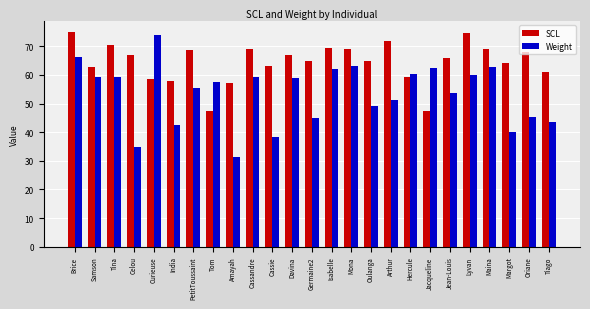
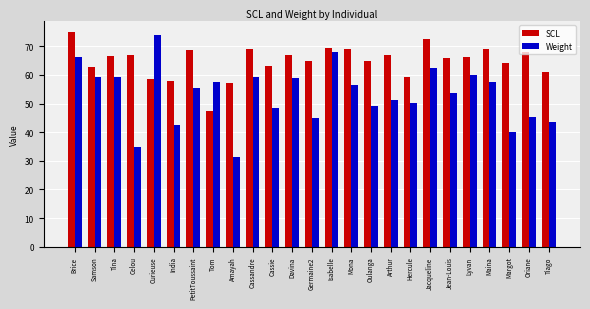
  {
    "SCL": {
      "Brice": 75,
      "Samson": 63,
-     "Tina": 70,
+     "Tina": 67,
      "Celou": 67,
      "Curieuse": 58,
      "India": 58,
      "PetitToussaint": 69,
      "Tom": 47,
      "Amayah": 57,
      "Cassandre": 69,
      "Cassie": 63,
      "Davina": 67,
      "Germaine2": 65,
      "Isabelle": 70,
      "Mona": 69,
      "Oulanga": 65,
-     "Arthur": 72,
+     "Arthur": 67,
      "Hercule": 59,
-     "Jacqueline": 47,
+     "Jacqueline": 73,
      "Jean-Louis": 66,
-     "Lyvan": 75,
+     "Lyvan": 66,
      "Maina": 69,
      "Margot": 64,
      "Tiago": 61
    },
    "Weight": {
      "Brice": 66,
      "Samson": 59,
      "Tina": 59,
      "Celou": 35,
      "Curieuse": 74,
      "India": 43,
      "PetitToussaint": 55,
      "Tom": 57,
      "Amayah": 31,
      "Cassandre": 59,
-     "Cassie": 38,
+     "Cassie": 49,
      "Davina": 59,
      "Germaine2": 45,
-     "Isabelle": 62,
-     "Mona": 63,
+     "Isabelle": 68,
+     "Mona": 56,
      "Oulanga": 49,
      "Arthur": 51,
-     "Hercule": 60,
+     "Hercule": 50,
      "Jacqueline": 62,
      "Jean-Louis": 54,
      "Lyvan": 60,
-     "Maina": 63,
+     "Maina": 58,
      "Margot": 40,
      "Oriane": 45,
      "Tiago": 44
    }
  }
